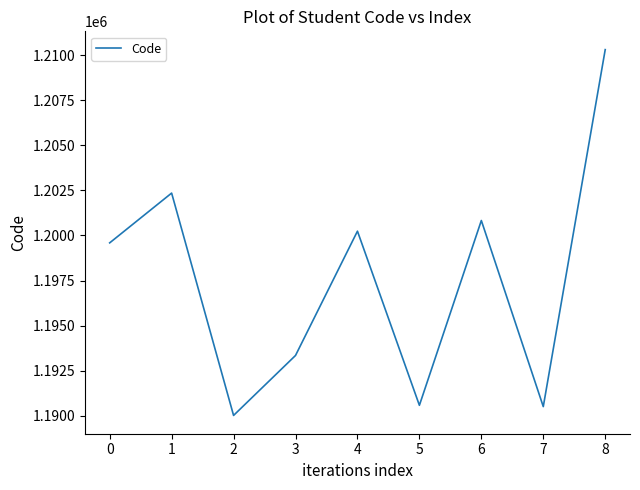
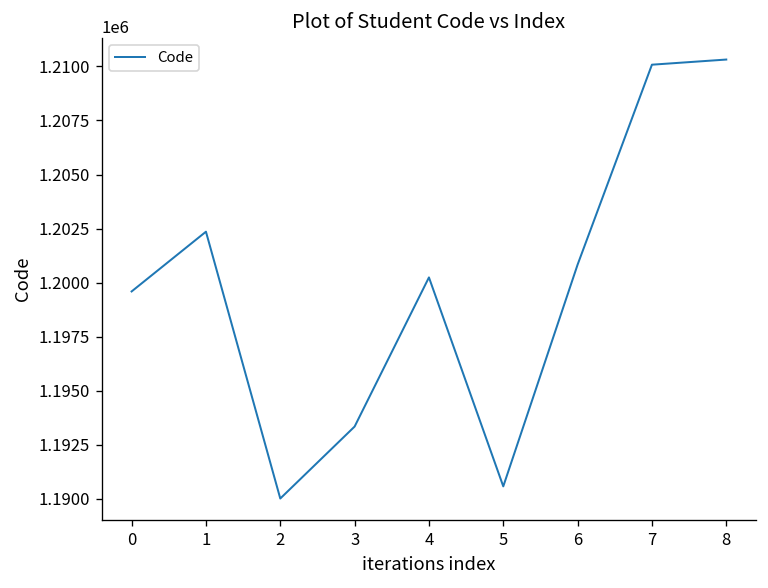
  {
    "0": 1199600,
    "1": 1202400,
    "2": 1190000,
    "3": 1193300,
    "4": 1200200,
    "5": 1190600,
    "6": 1200800,
-   "7": 1190500,
+   "7": 1210100,
    "8": 1210300
  }
